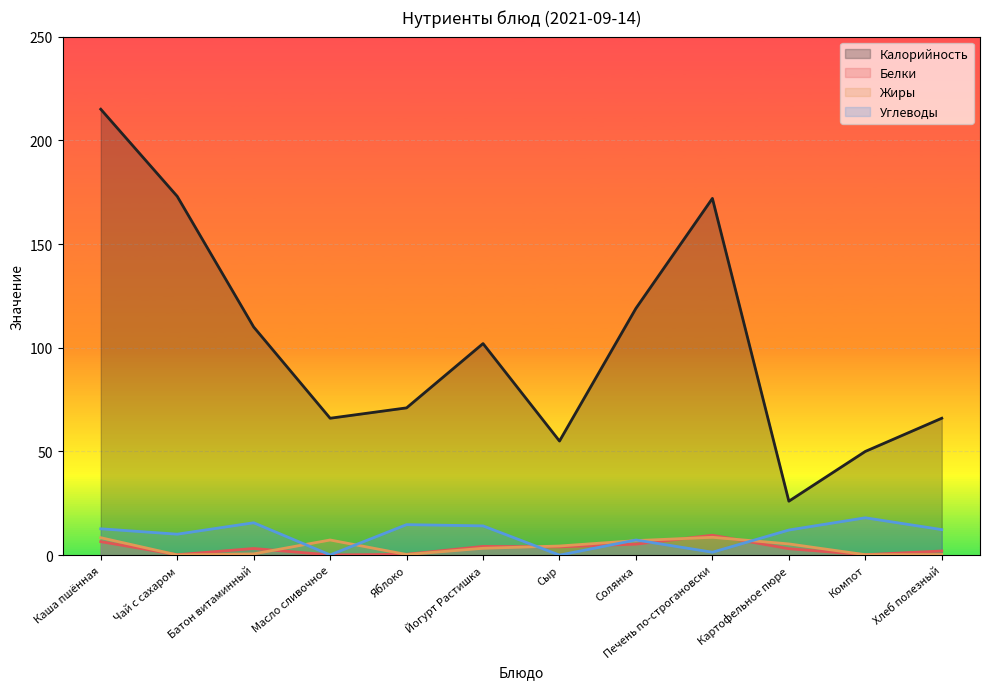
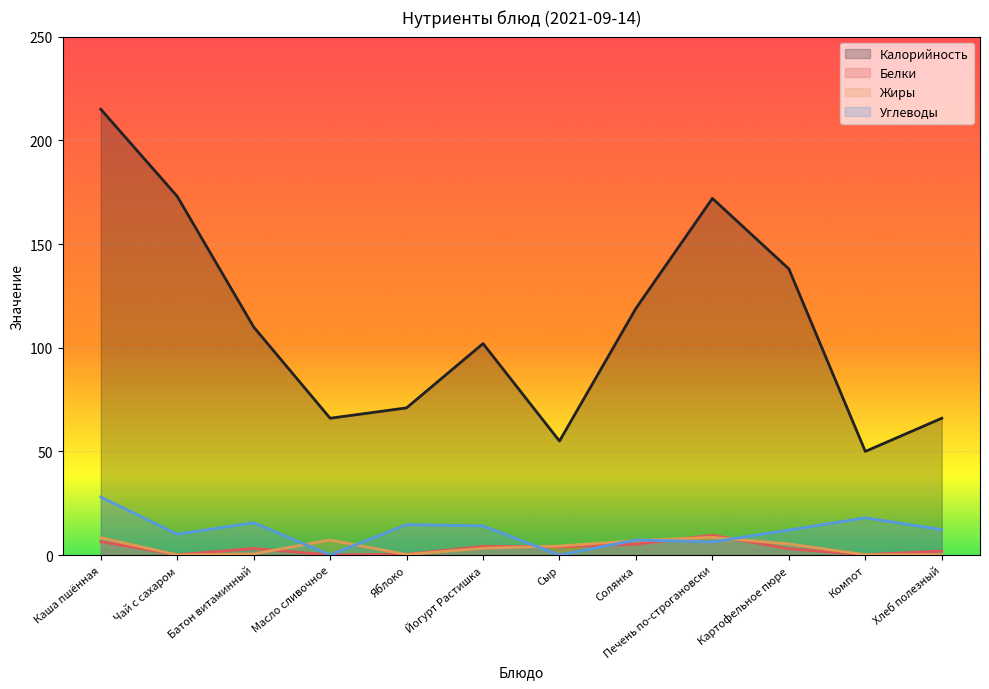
  {
    "Калорийность": {
      "Каша пшённая": 215,
      "Чай с сахаром": 173,
      "Батон витаминный": 110,
      "Масло сливочное": 66,
      "Яблоко": 71,
      "Йогурт Растишка": 102,
      "Сыр": 55,
      "Солянка": 119,
      "Печень по-строгановски": 172,
-     "Картофельное пюре": 26,
+     "Картофельное пюре": 138,
      "Компот": 50,
      "Хлеб полезный": 66
    },
    "Углеводы": {
-     "Каша пшённая": 13,
+     "Каша пшённая": 28,
      "Чай с сахаром": 10,
      "Батон витаминный": 16,
      "Яблоко": 15,
      "Йогурт Растишка": 14,
      "Сыр": 0,
-     "Печень по-строгановски": 1,
+     "Печень по-строгановски": 6,
      "Картофельное пюре": 12,
      "Компот": 18,
      "Хлеб полезный": 12
    }
  }
